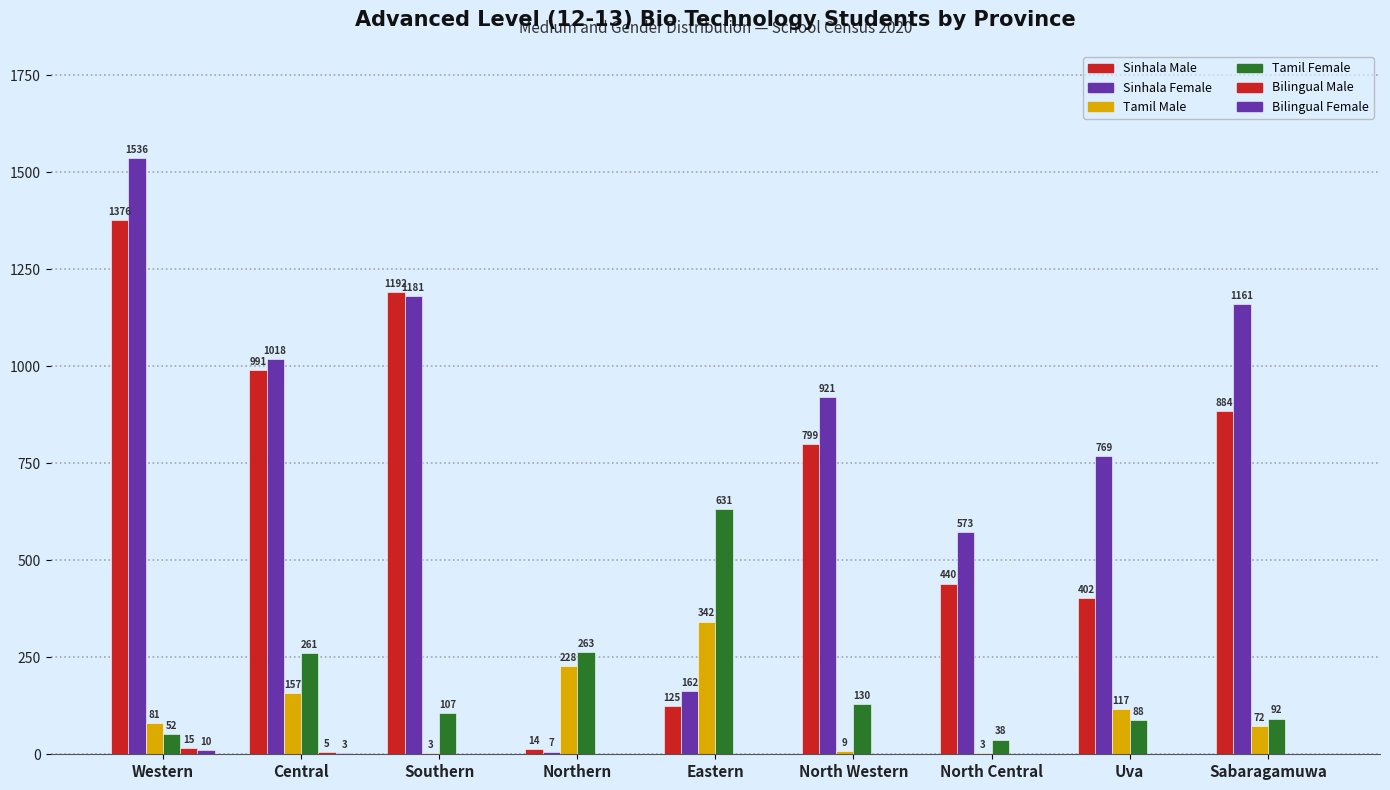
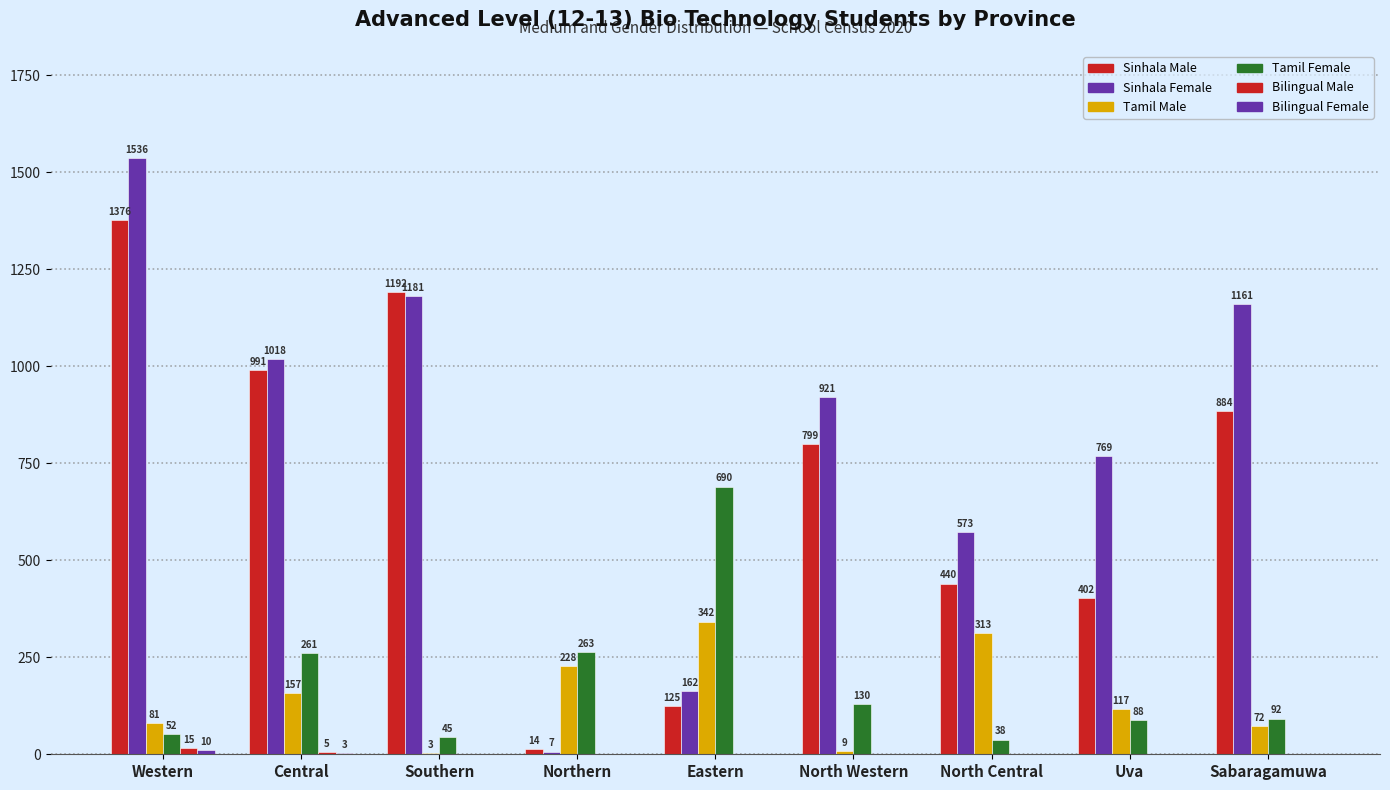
  {
    "Tamil Male": {
      "Western": 81,
      "Central": 157,
      "Southern": 3,
      "Northern": 228,
      "Eastern": 342,
      "North Western": 9,
-     "North Central": 3,
+     "North Central": 313,
      "Uva": 117,
      "Sabaragamuwa": 72
    },
    "Tamil Female": {
      "Western": 52,
      "Central": 261,
-     "Southern": 107,
+     "Southern": 45,
      "Northern": 263,
-     "Eastern": 631,
+     "Eastern": 690,
      "North Western": 130,
      "North Central": 38,
      "Uva": 88,
      "Sabaragamuwa": 92
    }
  }
